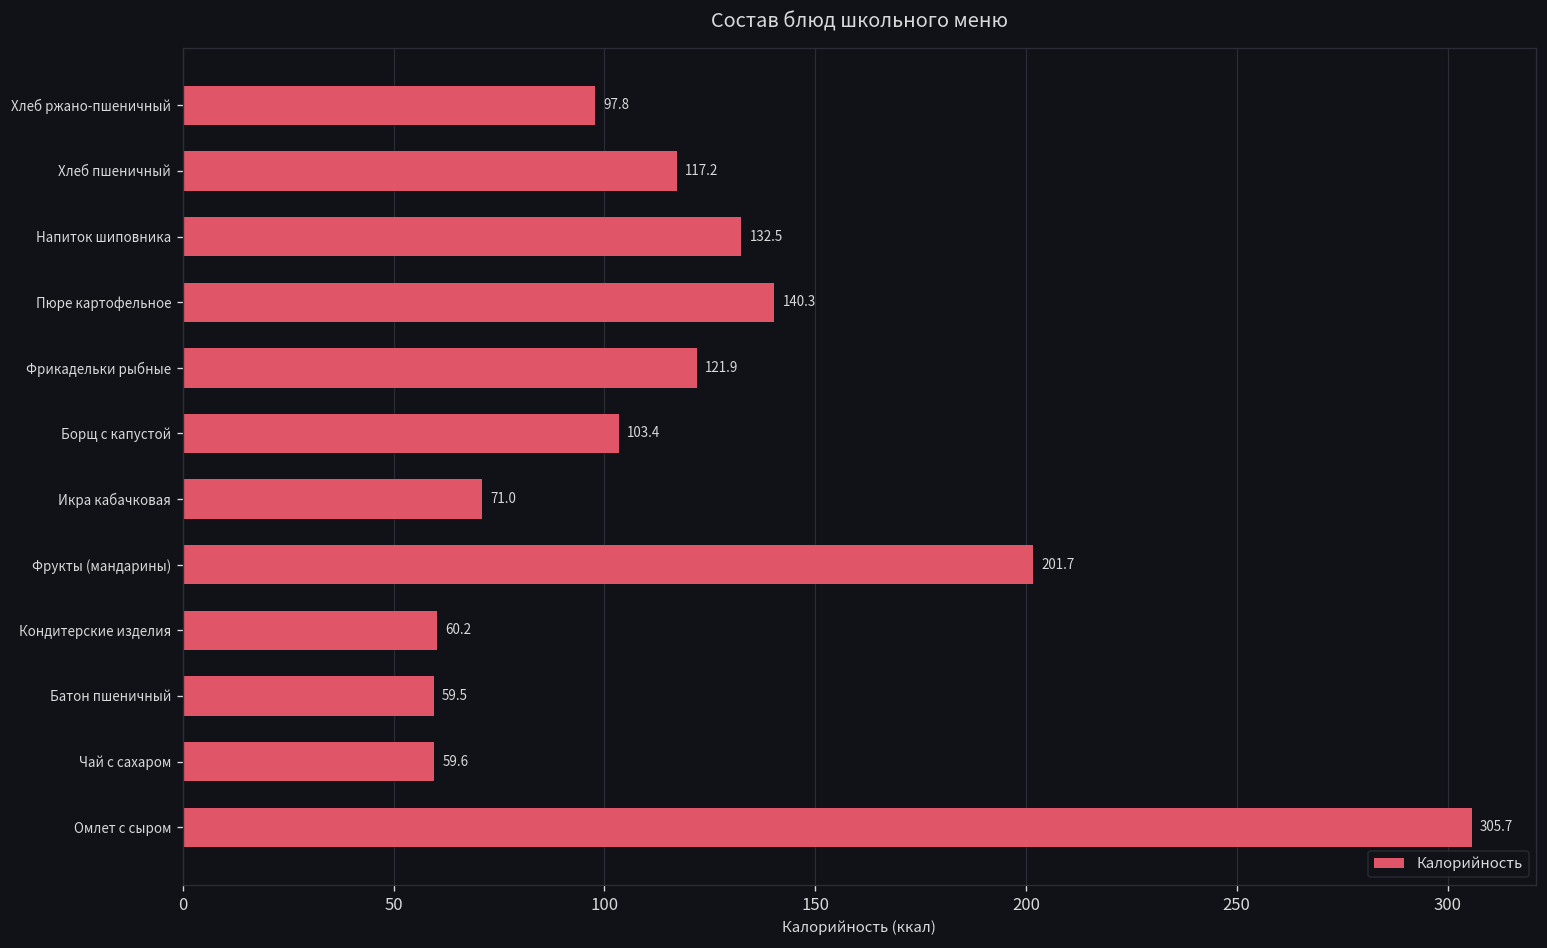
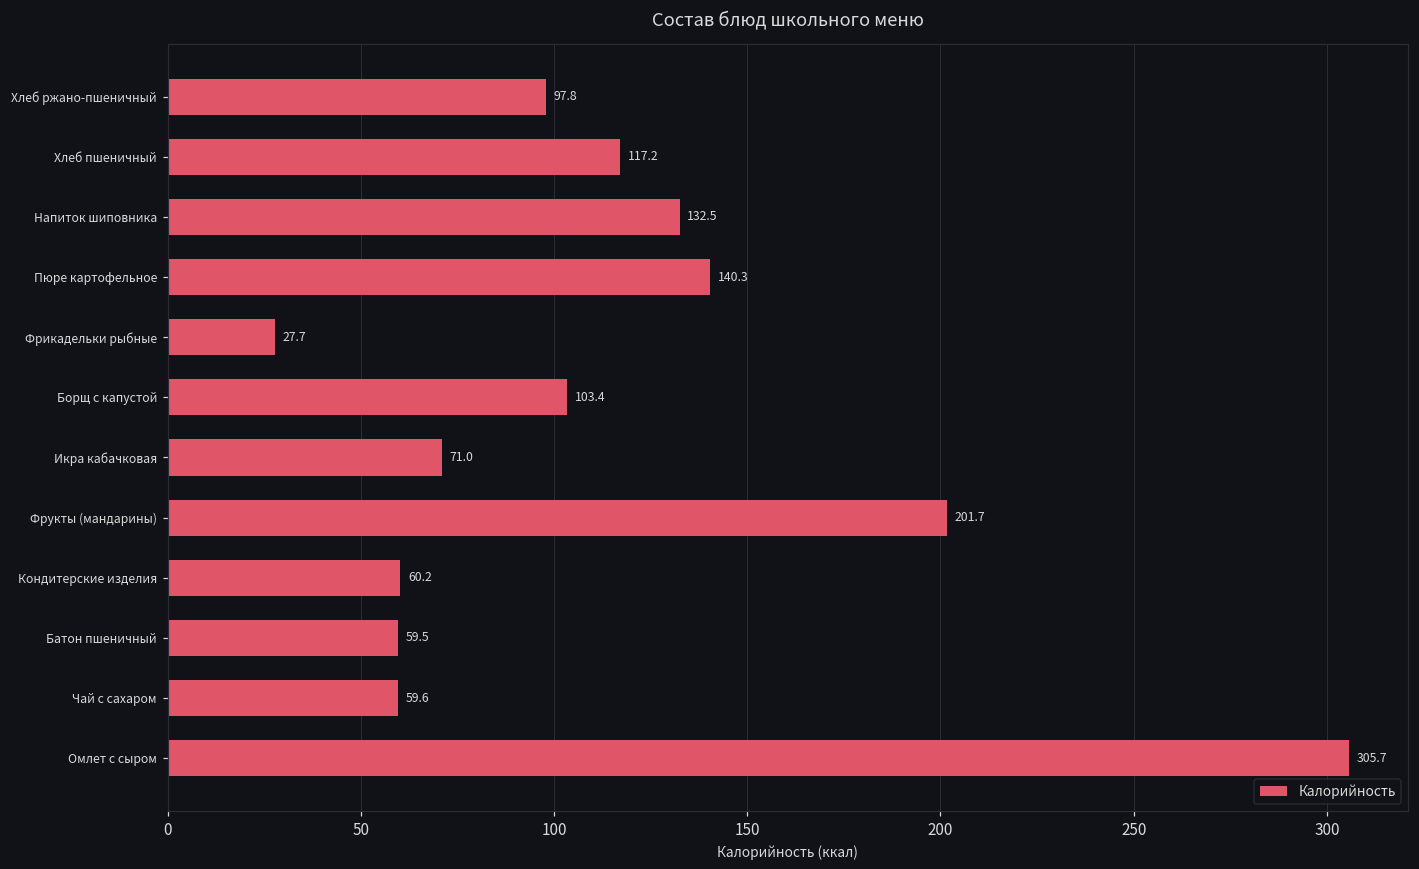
  {
    "Хлеб ржано-пшеничный": 97.8,
    "Хлеб пшеничный": 117.2,
    "Напиток шиповника": 132.5,
    "Пюре картофельное": 140.3,
-   "Фрикадельки рыбные": 121.9,
+   "Фрикадельки рыбные": 27.7,
    "Борщ с капустой": 103.4,
    "Икра кабачковая": 71.0,
    "Фрукты (мандарины)": 201.7,
    "Кондитерские изделия": 60.2,
    "Батон пшеничный": 59.5,
    "Чай с сахаром": 59.6,
    "Омлет с сыром": 305.7
  }
